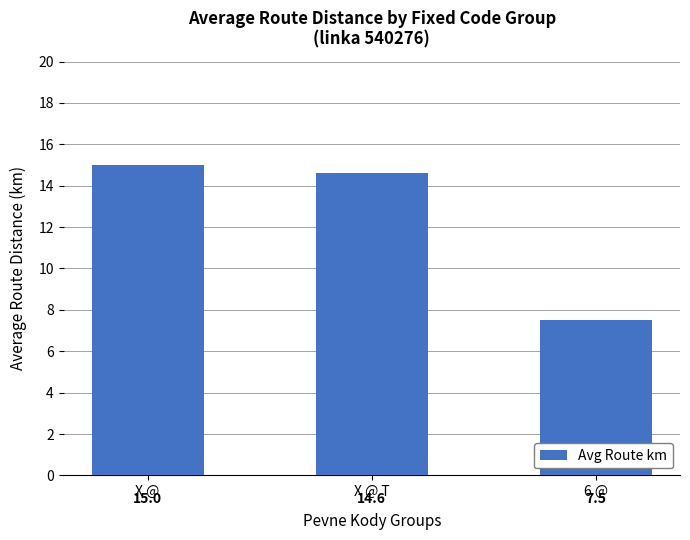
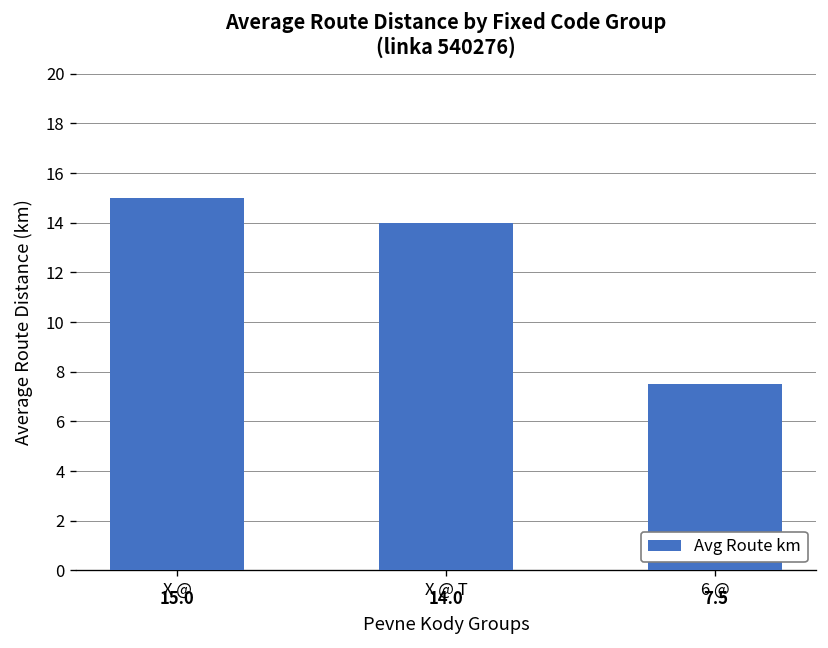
  {
-   "X @ T": 14.6
+   "X @ T": 14.0
  }
